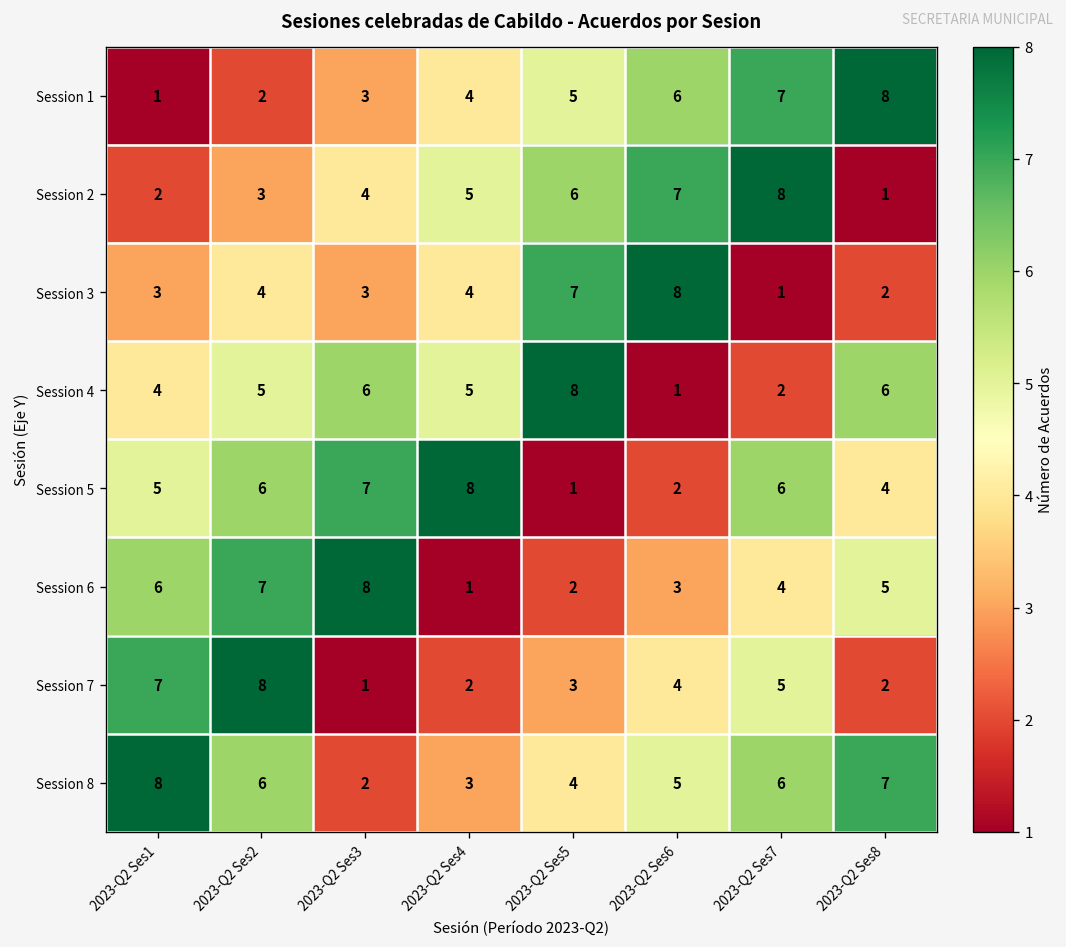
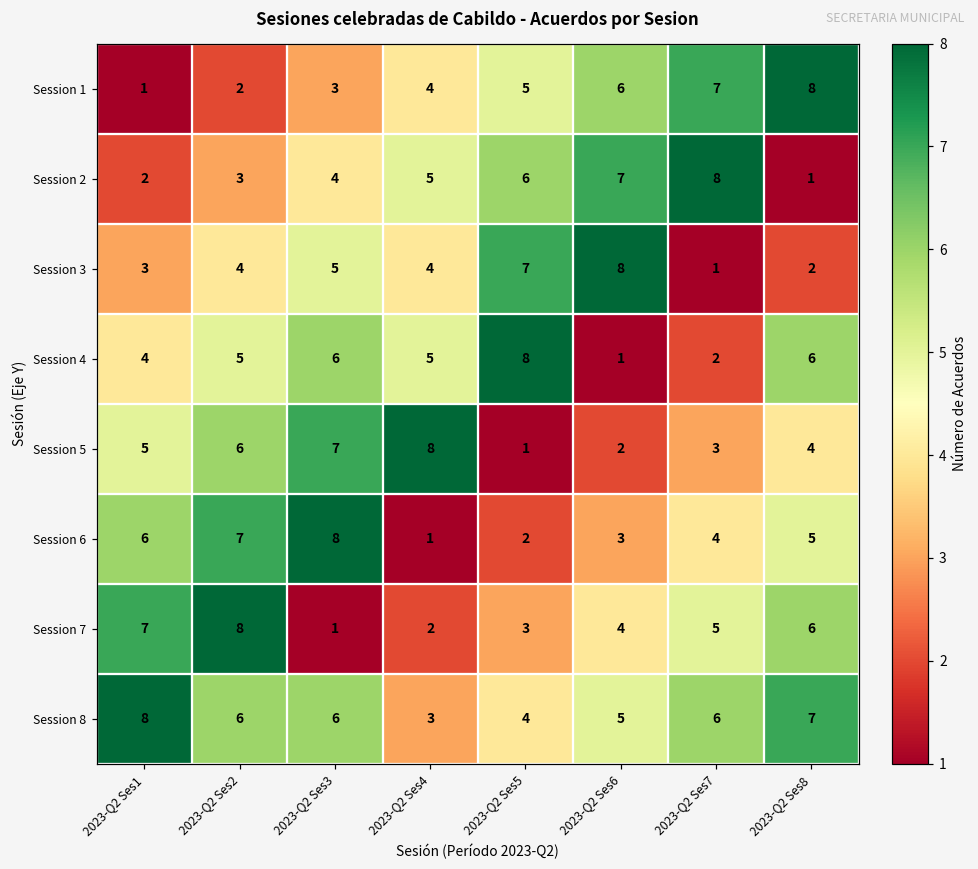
  {
    "Session 1": {
      "2023-Q2 Ses1": 1,
      "2023-Q2 Ses2": 2,
      "2023-Q2 Ses3": 3,
      "2023-Q2 Ses4": 4,
      "2023-Q2 Ses5": 5,
      "2023-Q2 Ses6": 6,
      "2023-Q2 Ses7": 7,
      "2023-Q2 Ses8": 8
    },
    "Session 2": {
      "2023-Q2 Ses1": 2,
      "2023-Q2 Ses2": 3,
      "2023-Q2 Ses3": 4,
      "2023-Q2 Ses4": 5,
      "2023-Q2 Ses5": 6,
      "2023-Q2 Ses6": 7,
      "2023-Q2 Ses7": 8,
      "2023-Q2 Ses8": 1
    },
    "Session 3": {
      "2023-Q2 Ses1": 3,
      "2023-Q2 Ses2": 4,
-     "2023-Q2 Ses3": 3,
+     "2023-Q2 Ses3": 5,
      "2023-Q2 Ses4": 4,
      "2023-Q2 Ses5": 7,
      "2023-Q2 Ses6": 8,
      "2023-Q2 Ses7": 1,
      "2023-Q2 Ses8": 2
    },
    "Session 4": {
      "2023-Q2 Ses1": 4,
      "2023-Q2 Ses2": 5,
      "2023-Q2 Ses3": 6,
      "2023-Q2 Ses4": 5,
      "2023-Q2 Ses5": 8,
      "2023-Q2 Ses6": 1,
      "2023-Q2 Ses7": 2,
      "2023-Q2 Ses8": 6
    },
    "Session 5": {
      "2023-Q2 Ses1": 5,
      "2023-Q2 Ses2": 6,
      "2023-Q2 Ses3": 7,
      "2023-Q2 Ses4": 8,
      "2023-Q2 Ses5": 1,
      "2023-Q2 Ses6": 2,
-     "2023-Q2 Ses7": 6,
+     "2023-Q2 Ses7": 3,
      "2023-Q2 Ses8": 4
    },
    "Session 6": {
      "2023-Q2 Ses1": 6,
      "2023-Q2 Ses2": 7,
      "2023-Q2 Ses3": 8,
      "2023-Q2 Ses4": 1,
      "2023-Q2 Ses5": 2,
      "2023-Q2 Ses6": 3,
      "2023-Q2 Ses7": 4,
      "2023-Q2 Ses8": 5
    },
    "Session 7": {
      "2023-Q2 Ses1": 7,
      "2023-Q2 Ses2": 8,
      "2023-Q2 Ses3": 1,
      "2023-Q2 Ses4": 2,
      "2023-Q2 Ses5": 3,
      "2023-Q2 Ses6": 4,
      "2023-Q2 Ses7": 5,
-     "2023-Q2 Ses8": 2
+     "2023-Q2 Ses8": 6
    },
    "Session 8": {
      "2023-Q2 Ses1": 8,
      "2023-Q2 Ses2": 6,
-     "2023-Q2 Ses3": 2,
+     "2023-Q2 Ses3": 6,
      "2023-Q2 Ses4": 3,
      "2023-Q2 Ses5": 4,
      "2023-Q2 Ses6": 5,
      "2023-Q2 Ses7": 6,
      "2023-Q2 Ses8": 7
    }
  }
